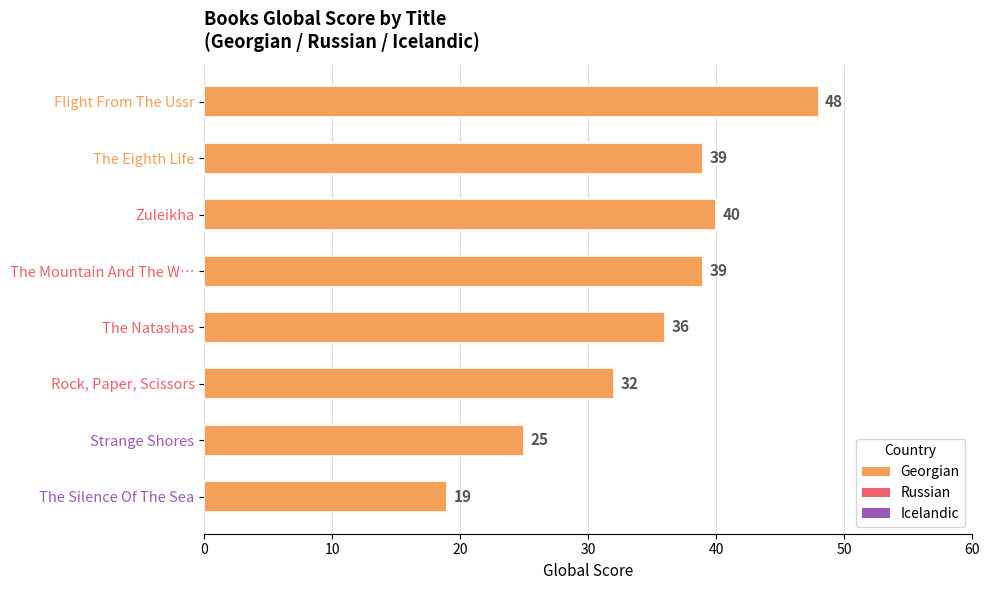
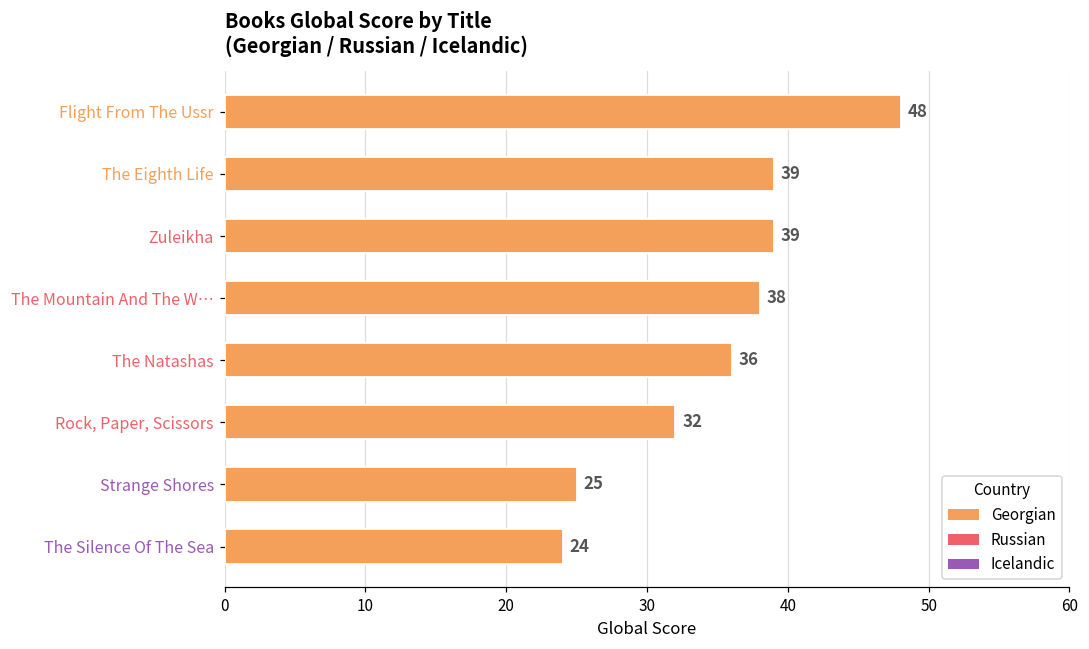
  {
    "Flight From The Ussr": 48,
    "The Eighth Life": 39,
-   "Zuleikha": 40,
-   "The Mountain And The W…": 39,
+   "Zuleikha": 39,
+   "The Mountain And The W…": 38,
    "The Natashas": 36,
    "Rock, Paper, Scissors": 32,
    "Strange Shores": 25,
-   "The Silence Of The Sea": 19
+   "The Silence Of The Sea": 24
  }
